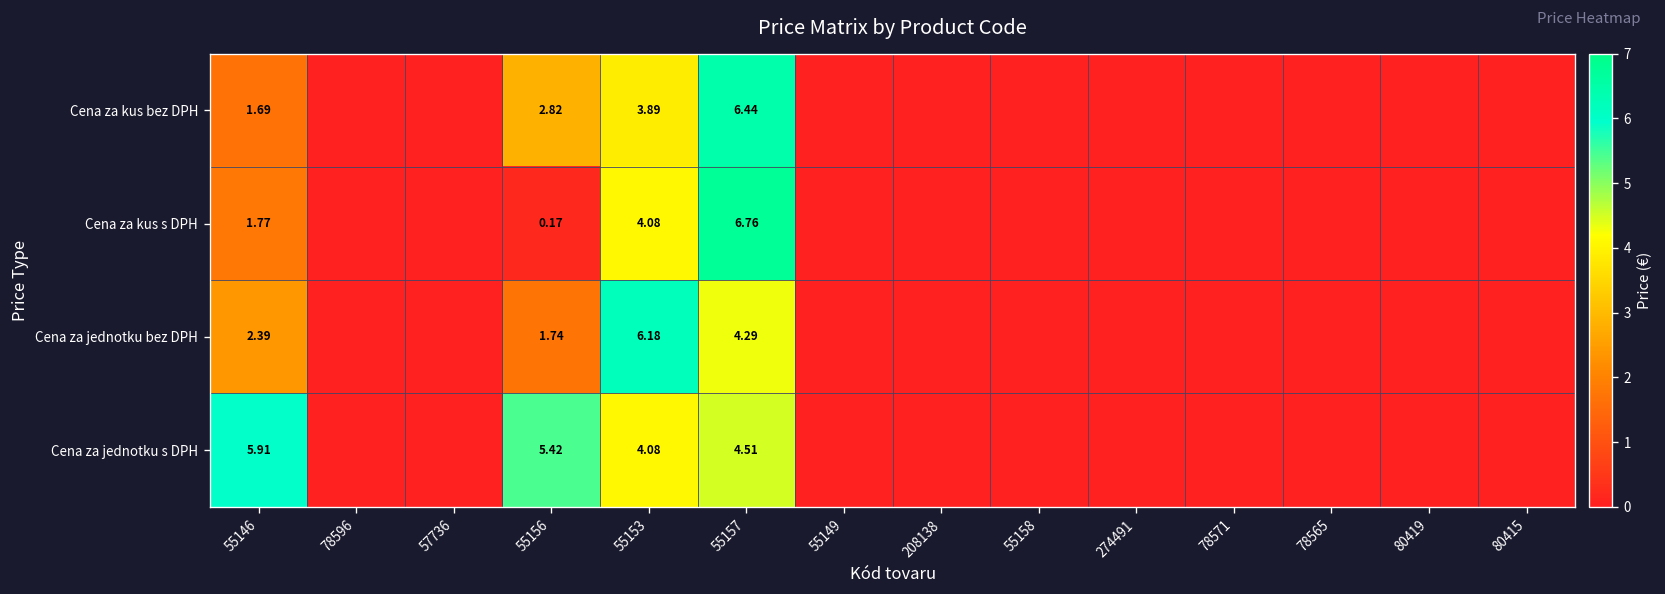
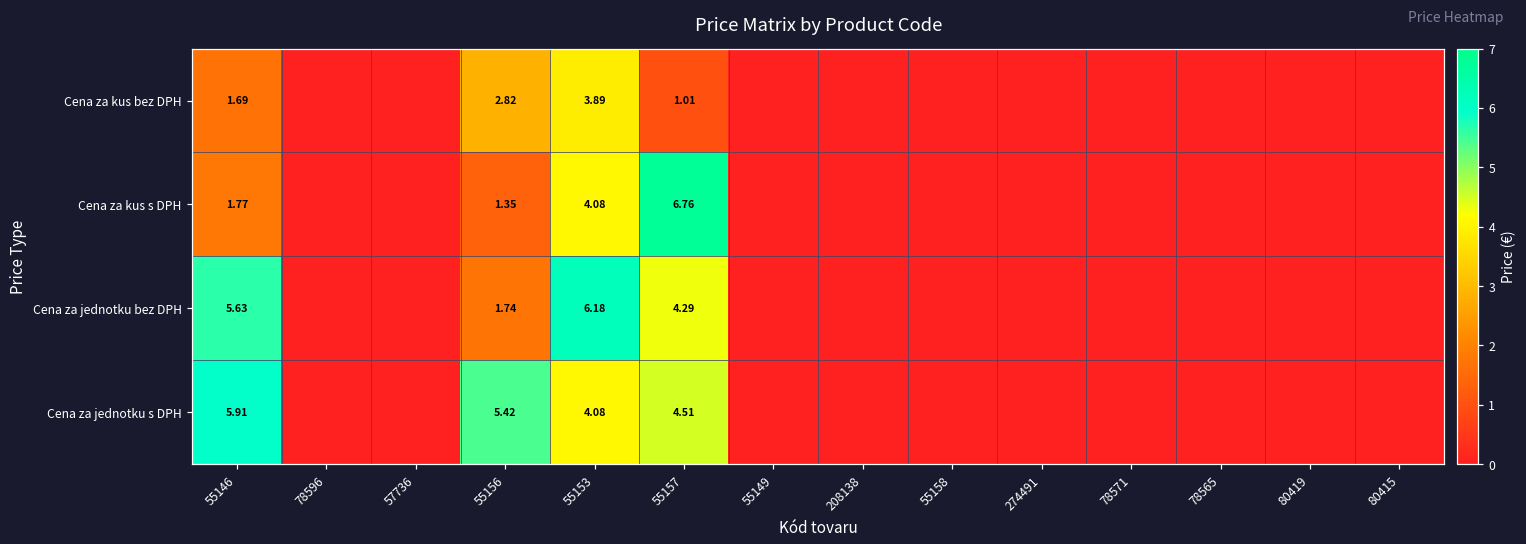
  {
    "Cena za kus bez DPH": {
      "55146": 1.69,
      "55156": 2.82,
      "55153": 3.89,
-     "55157": 6.44
+     "55157": 1.01
    },
    "Cena za kus s DPH": {
      "55146": 1.77,
-     "55156": 0.17,
+     "55156": 1.35,
      "55153": 4.08,
      "55157": 6.76
    },
    "Cena za jednotku bez DPH": {
-     "55146": 2.39,
+     "55146": 5.63,
      "55156": 1.74,
      "55153": 6.18,
      "55157": 4.29
    },
    "Cena za jednotku s DPH": {
      "55146": 5.91,
      "55156": 5.42,
      "55153": 4.08,
      "55157": 4.51
    }
  }
